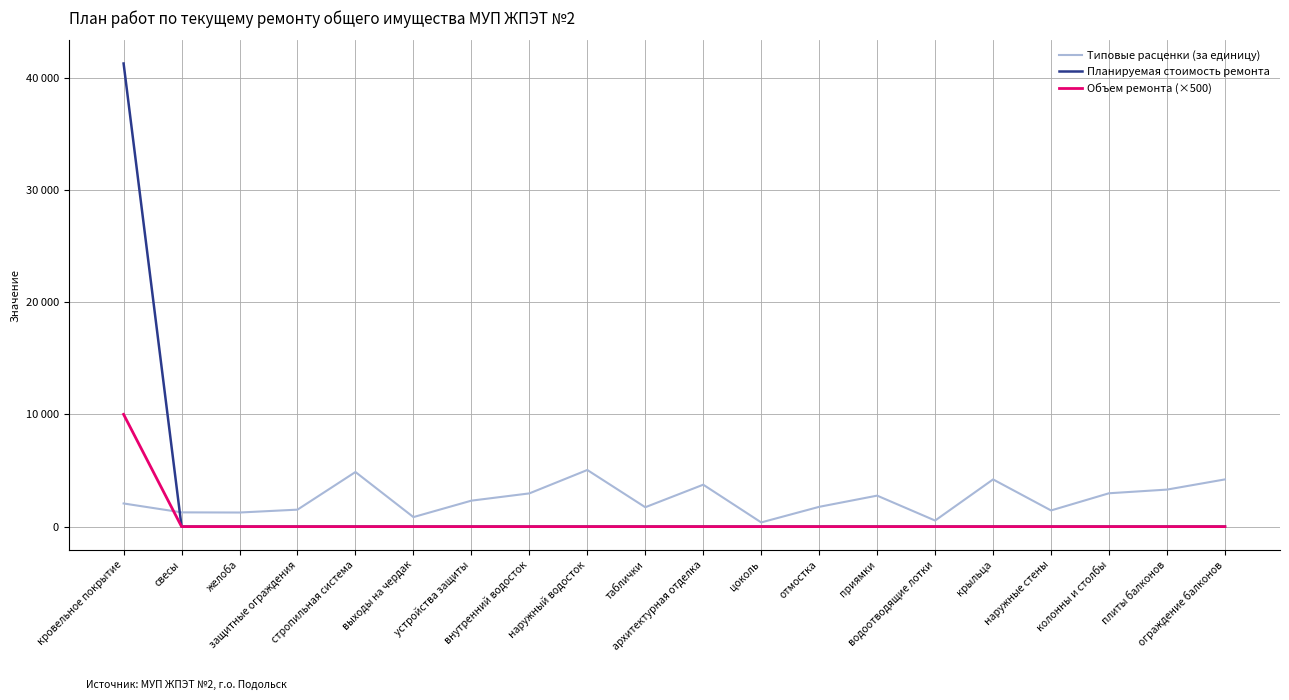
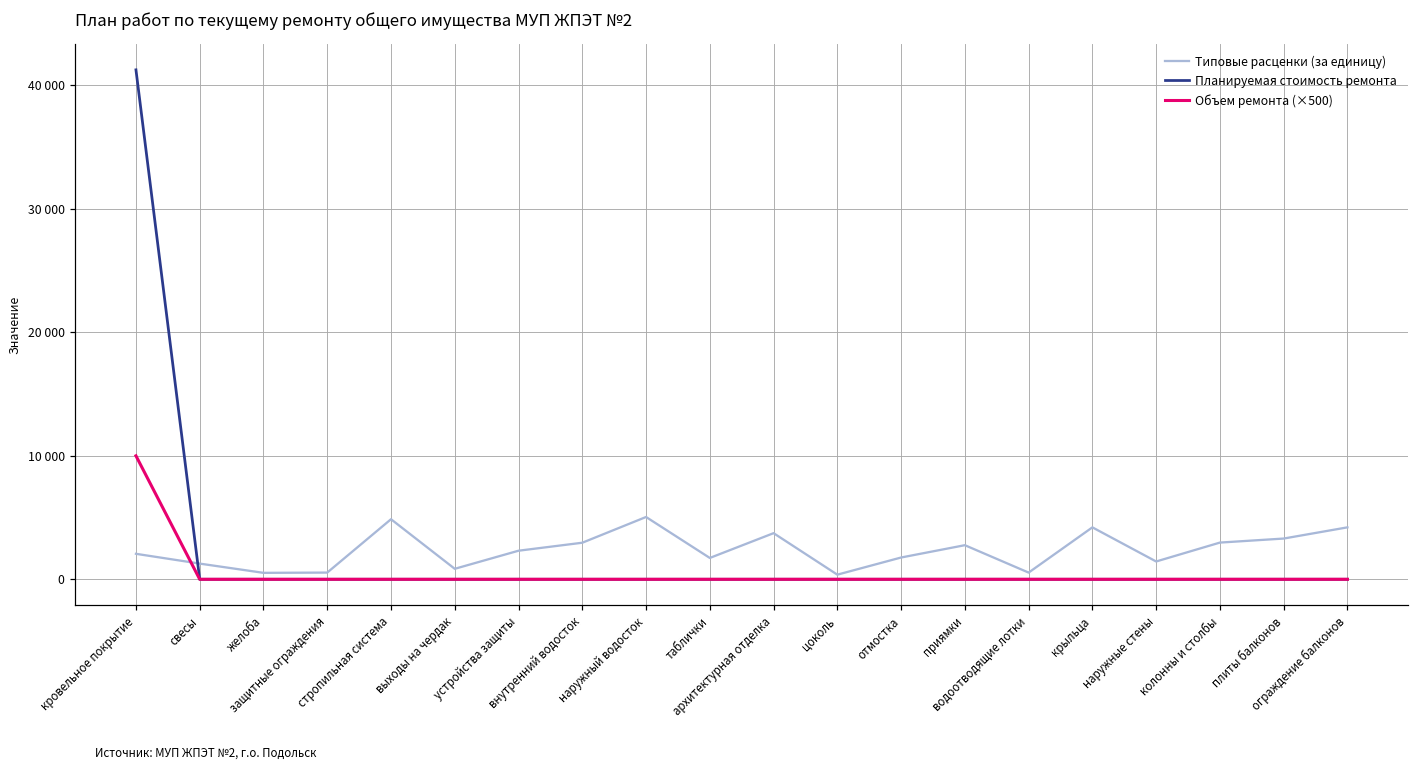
  {
    "Типовые расценки (за единицу)": {
      "кровельное покрытие": 2100,
      "свесы": 1300,
-     "желоба": 1300,
-     "защитные ограждения": 1500,
+     "желоба": 500,
+     "защитные ограждения": 500,
      "стропильная система": 4900,
      "выходы на чердак": 800,
      "устройства защиты": 2300,
      "внутренний водосток": 3000,
      "наружный водосток": 5000,
      "таблички": 1700,
      "архитектурная отделка": 3700,
      "цоколь": 400,
      "отмостка": 1800,
      "приямки": 2800,
      "водоотводящие лотки": 500,
      "крыльца": 4200,
      "наружные стены": 1400,
      "колонны и столбы": 3000,
      "плиты балконов": 3300,
      "ограждение балконов": 4200
    },
    "Планируемая стоимость ремонта": {
      "кровельное покрытие": 41300
    },
    "Объем ремонта (×500)": {
      "кровельное покрытие": 10000
    }
  }
